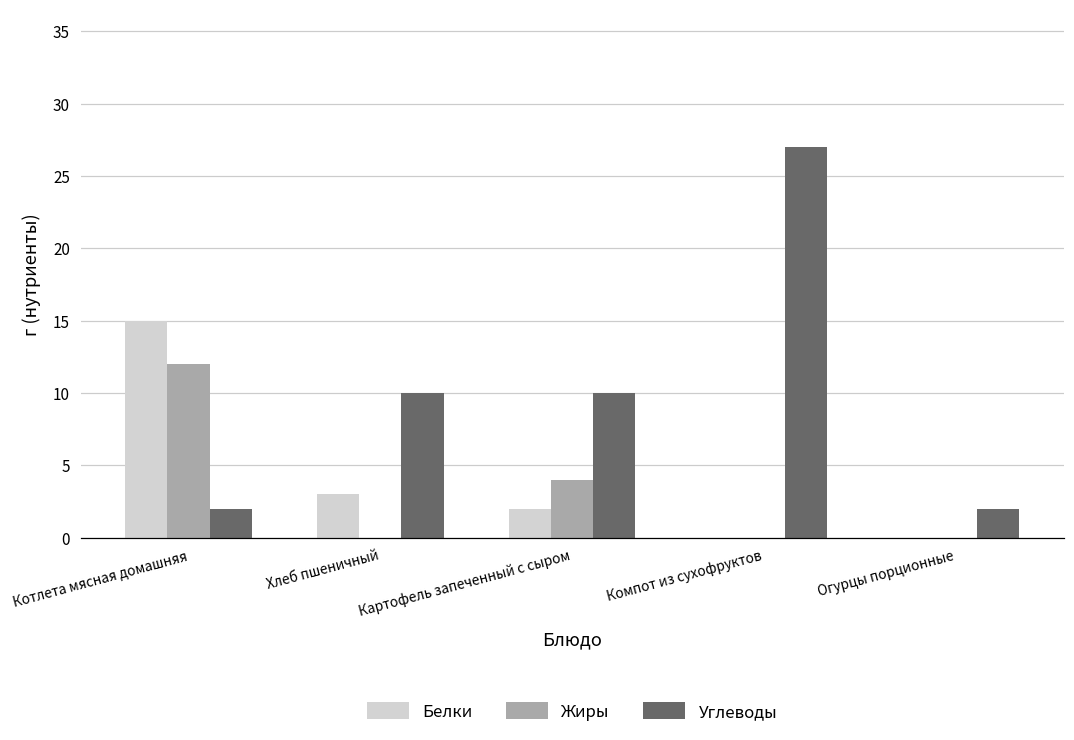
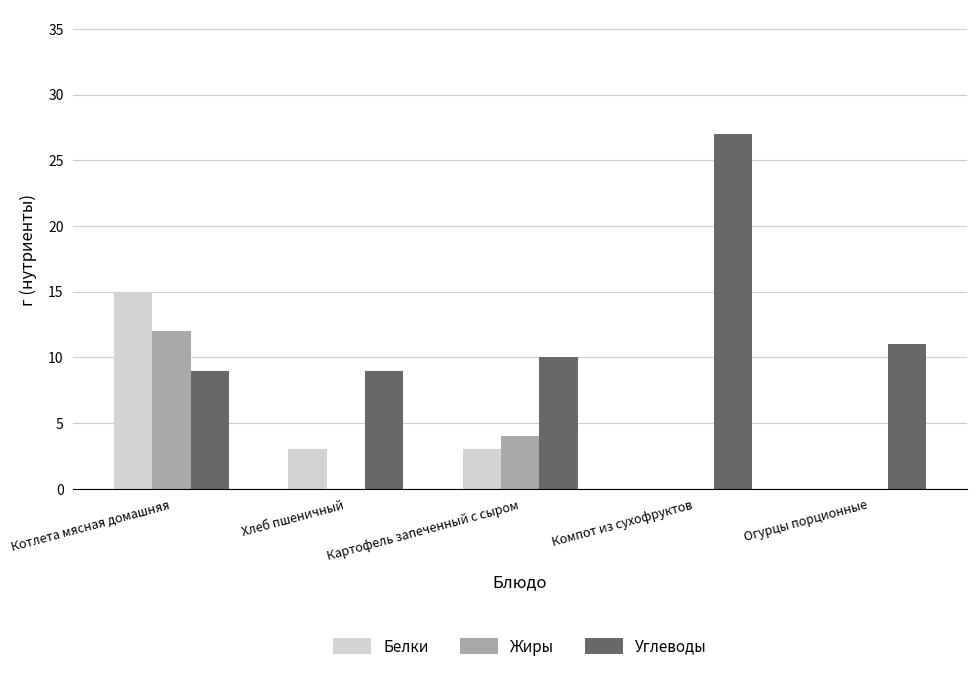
  {
    "Белки": {
      "Котлета мясная домашняя": 15,
      "Хлеб пшеничный": 3,
-     "Картофель запеченный с сыром": 2,
+     "Картофель запеченный с сыром": 3,
      "Компот из сухофруктов": 0,
      "Огурцы порционные": 0
    },
    "Жиры": {
      "Котлета мясная домашняя": 12,
      "Хлеб пшеничный": 0,
      "Картофель запеченный с сыром": 4,
      "Компот из сухофруктов": 0,
      "Огурцы порционные": 0
    },
    "Углеводы": {
-     "Котлета мясная домашняя": 2,
-     "Хлеб пшеничный": 10,
+     "Котлета мясная домашняя": 9,
+     "Хлеб пшеничный": 9,
      "Картофель запеченный с сыром": 10,
      "Компот из сухофруктов": 27,
-     "Огурцы порционные": 2
+     "Огурцы порционные": 11
    }
  }
